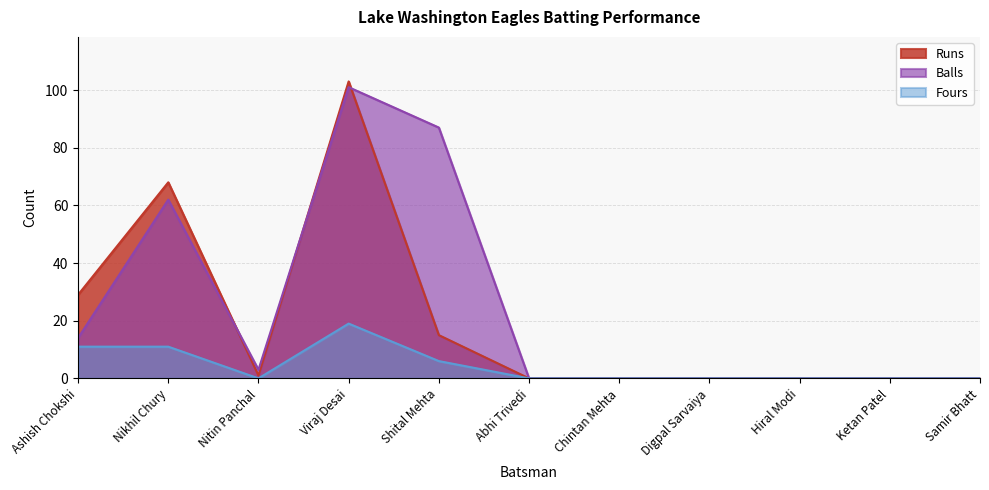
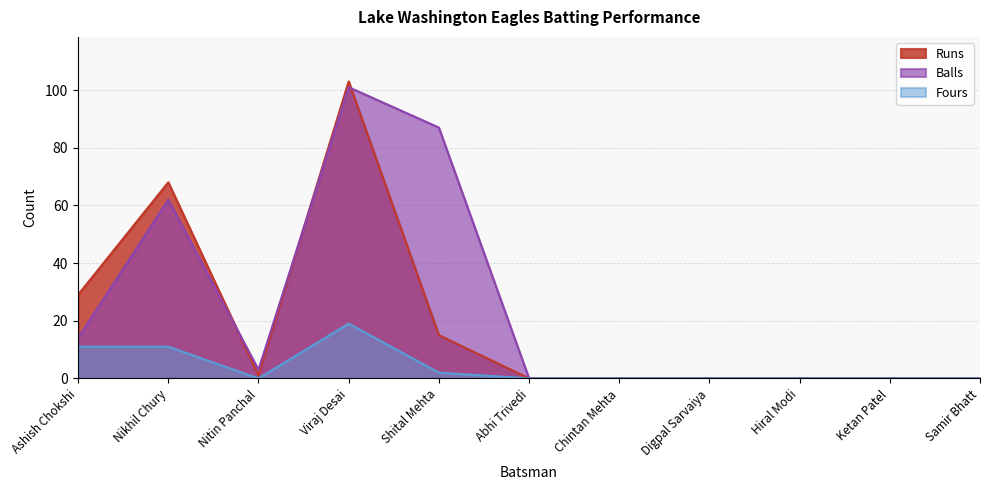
  {
    "Runs": {
      "Ashish Chokshi": 29,
      "Nikhil Chury": 68,
      "Nitin Panchal": 1,
      "Viraj Desai": 103,
      "Shital Mehta": 15
    },
    "Balls": {
      "Ashish Chokshi": 14,
      "Nikhil Chury": 62,
      "Nitin Panchal": 3,
      "Viraj Desai": 101,
      "Shital Mehta": 87
    },
    "Fours": {
      "Ashish Chokshi": 11,
      "Nikhil Chury": 11,
      "Nitin Panchal": 0,
      "Viraj Desai": 19,
-     "Shital Mehta": 6
+     "Shital Mehta": 2
    }
  }
